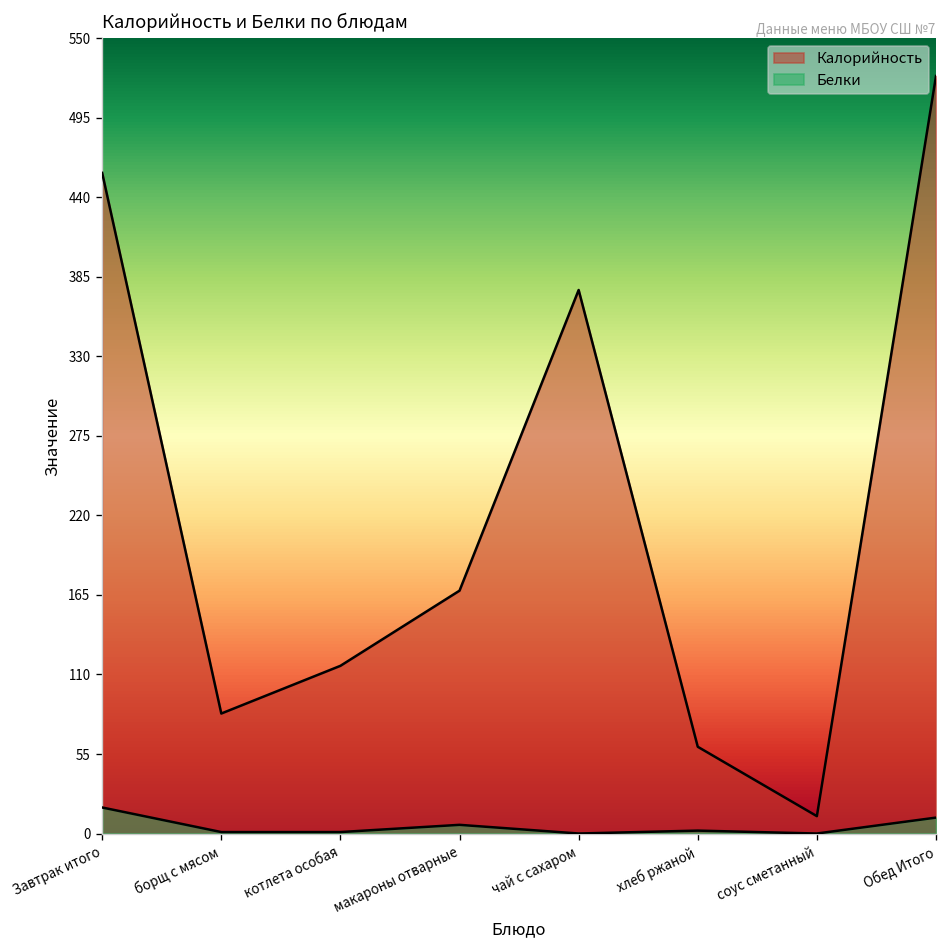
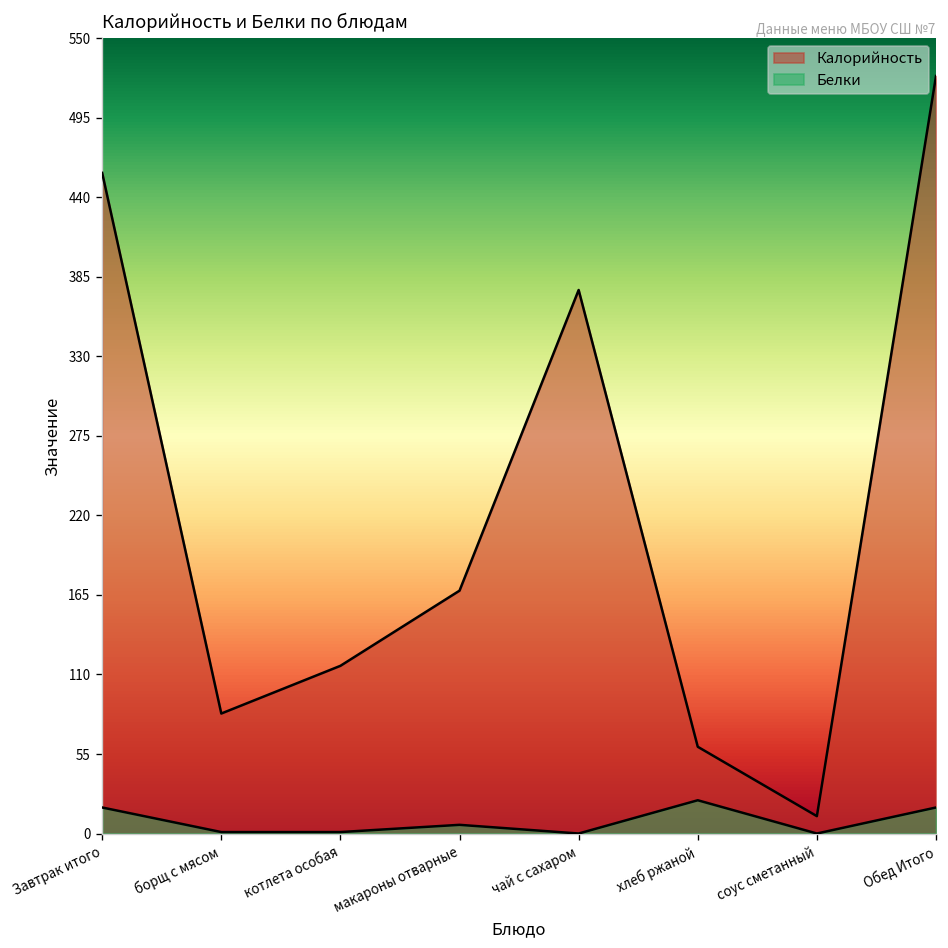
  {
    "Калорийность": {
      "Завтрак итого": 457,
      "борщ с мясом": 83,
      "котлета особая": 116,
      "макароны отварные": 168,
      "чай с сахаром": 376,
      "хлеб ржаной": 60,
      "соус сметанный": 12,
      "Обед Итого": 524
    },
    "Белки": {
      "Завтрак итого": 18,
      "борщ с мясом": 1,
      "котлета особая": 1,
      "макароны отварные": 6,
      "чай с сахаром": 0,
-     "хлеб ржаной": 2,
+     "хлеб ржаной": 23,
      "соус сметанный": 0,
-     "Обед Итого": 11
+     "Обед Итого": 18
    }
  }
